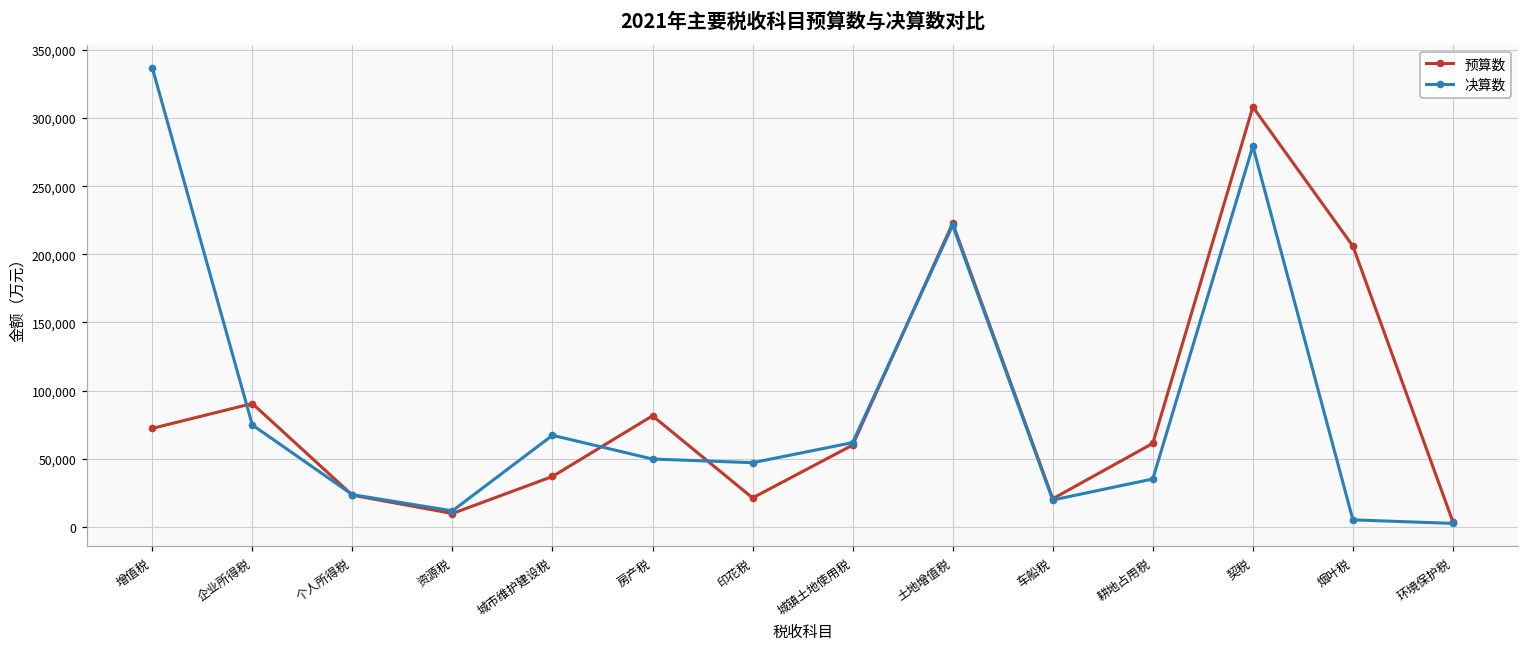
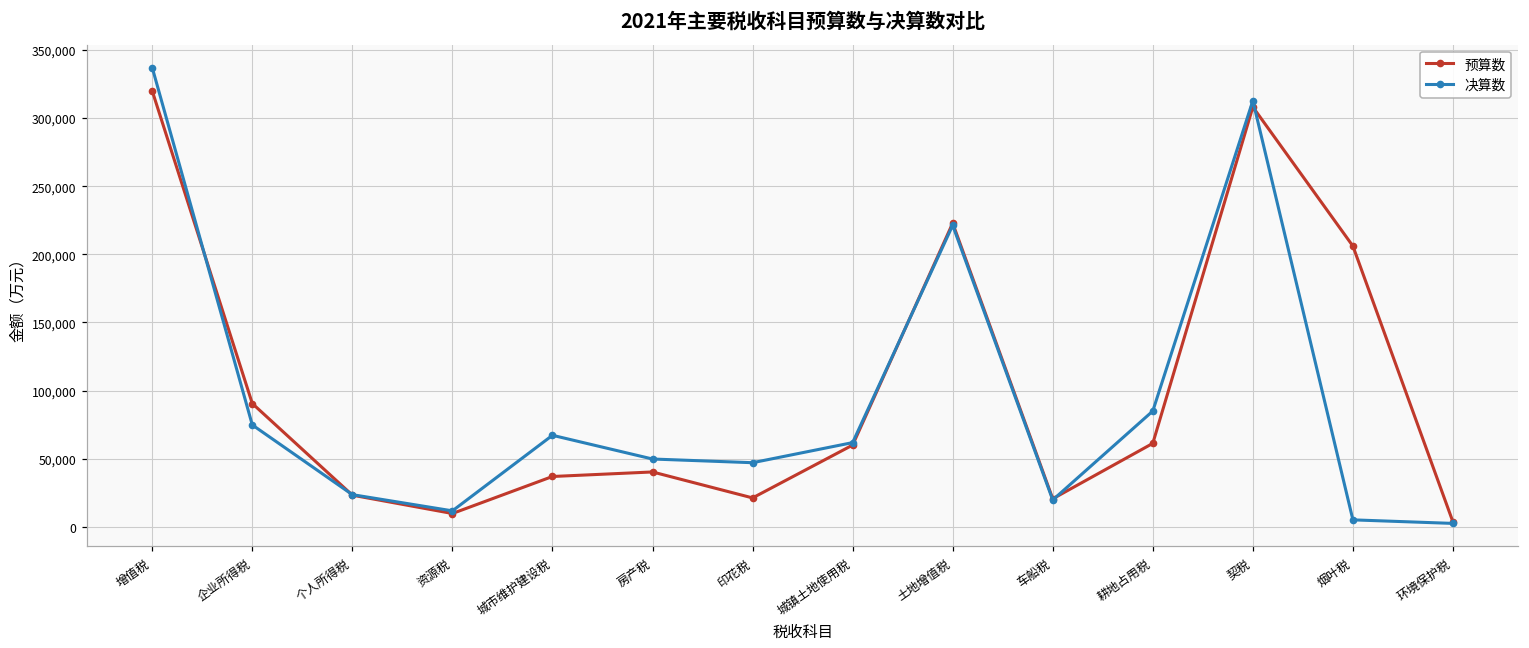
  {
    "预算数": {
-     "增值税": "72,000",
+     "增值税": "320,000",
      "企业所得税": "91,000",
      "城市维护建设税": "37,000",
-     "房产税": "82,000",
+     "房产税": "40,000",
      "印花税": "21,000",
      "耕地占用税": "61,000",
      "契税": "308,000",
      "烟叶税": "206,000"
    },
    "决算数": {
      "增值税": "337,000",
      "企业所得税": "75,000",
      "城市维护建设税": "67,000",
      "房产税": "50,000",
      "印花税": "47,000",
-     "耕地占用税": "35,000",
-     "契税": "279,000",
+     "耕地占用税": "85,000",
+     "契税": "313,000",
      "烟叶税": "5,000"
    }
  }
